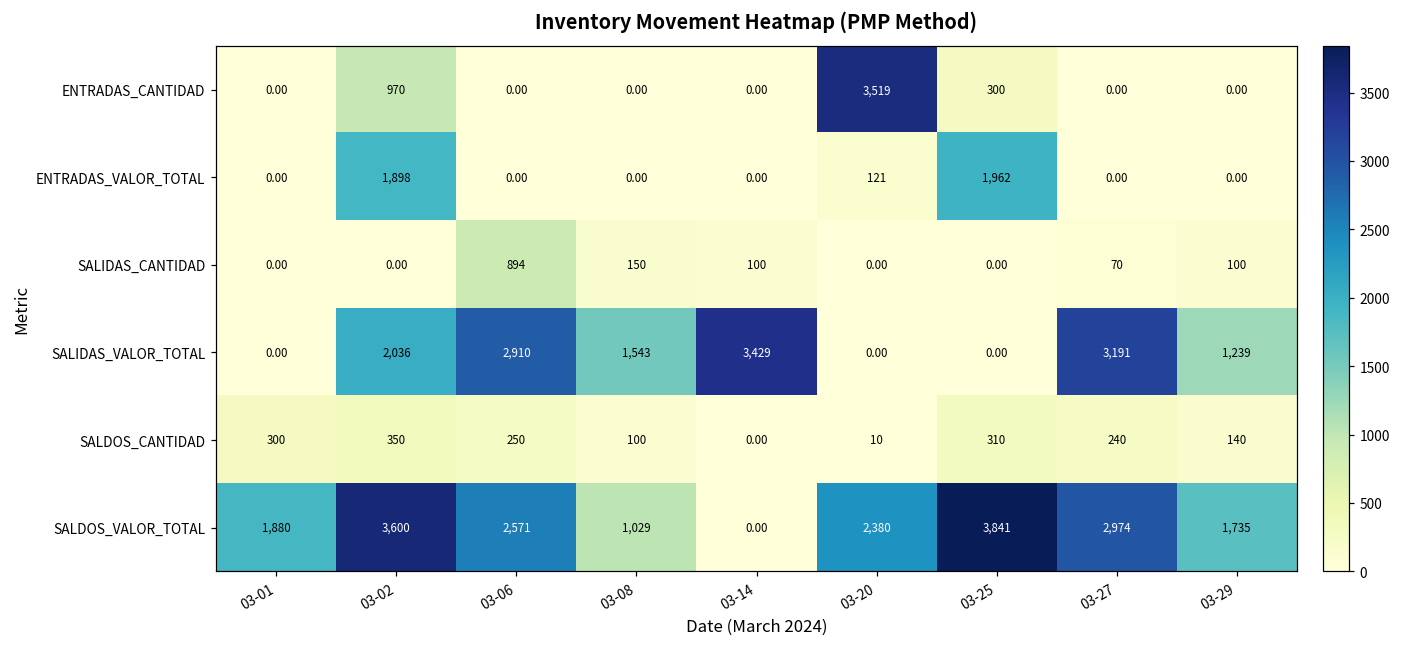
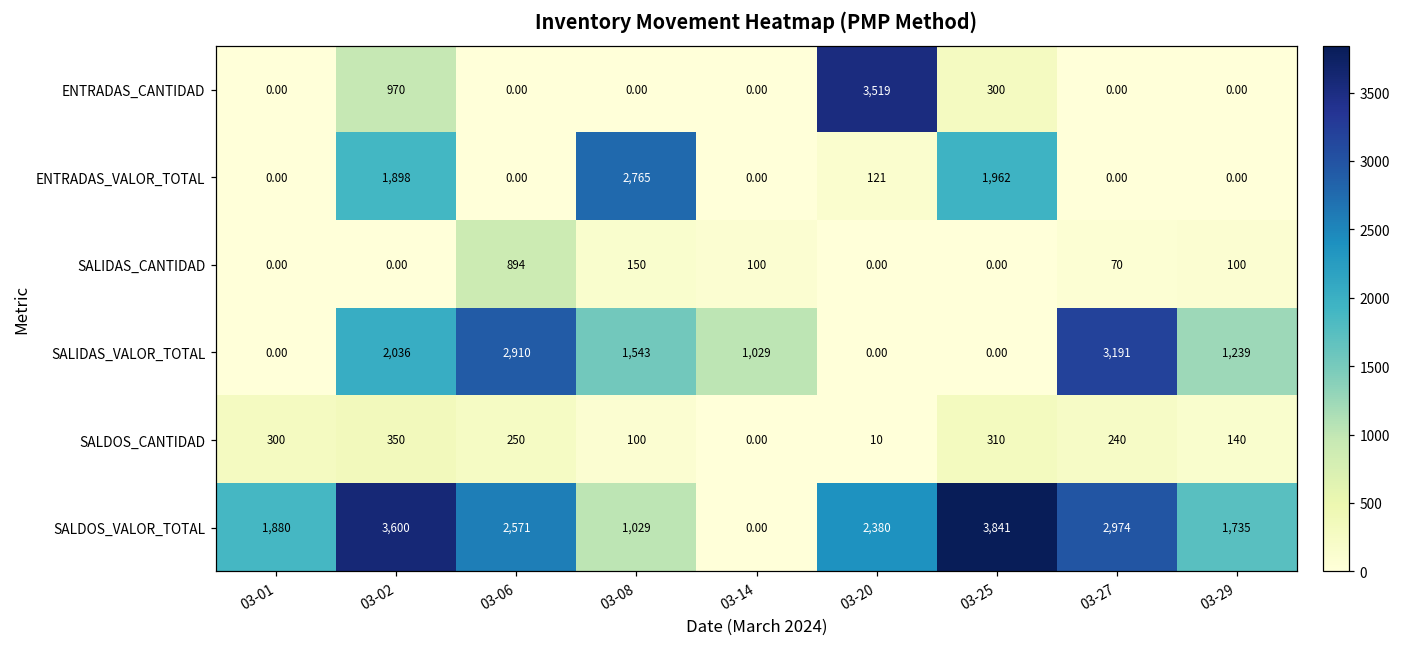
  {
    "ENTRADAS_CANTIDAD": {
      "03-01": "0.00",
      "03-02": "970",
      "03-06": "0.00",
      "03-08": "0.00",
      "03-14": "0.00",
      "03-20": "3,519",
      "03-25": "300",
      "03-27": "0.00",
      "03-29": "0.00"
    },
    "ENTRADAS_VALOR_TOTAL": {
      "03-01": "0.00",
      "03-02": "1,898",
      "03-06": "0.00",
-     "03-08": "0.00",
+     "03-08": "2,765",
      "03-14": "0.00",
      "03-20": "121",
      "03-25": "1,962",
      "03-27": "0.00",
      "03-29": "0.00"
    },
    "SALIDAS_CANTIDAD": {
      "03-01": "0.00",
      "03-02": "0.00",
      "03-06": "894",
      "03-08": "150",
      "03-14": "100",
      "03-20": "0.00",
      "03-25": "0.00",
      "03-27": "70",
      "03-29": "100"
    },
    "SALIDAS_VALOR_TOTAL": {
      "03-01": "0.00",
      "03-02": "2,036",
      "03-06": "2,910",
      "03-08": "1,543",
-     "03-14": "3,429",
+     "03-14": "1,029",
      "03-20": "0.00",
      "03-25": "0.00",
      "03-27": "3,191",
      "03-29": "1,239"
    },
    "SALDOS_CANTIDAD": {
      "03-01": "300",
      "03-02": "350",
      "03-06": "250",
      "03-08": "100",
      "03-14": "0.00",
      "03-20": "10",
      "03-25": "310",
      "03-27": "240",
      "03-29": "140"
    },
    "SALDOS_VALOR_TOTAL": {
      "03-01": "1,880",
      "03-02": "3,600",
      "03-06": "2,571",
      "03-08": "1,029",
      "03-14": "0.00",
      "03-20": "2,380",
      "03-25": "3,841",
      "03-27": "2,974",
      "03-29": "1,735"
    }
  }
